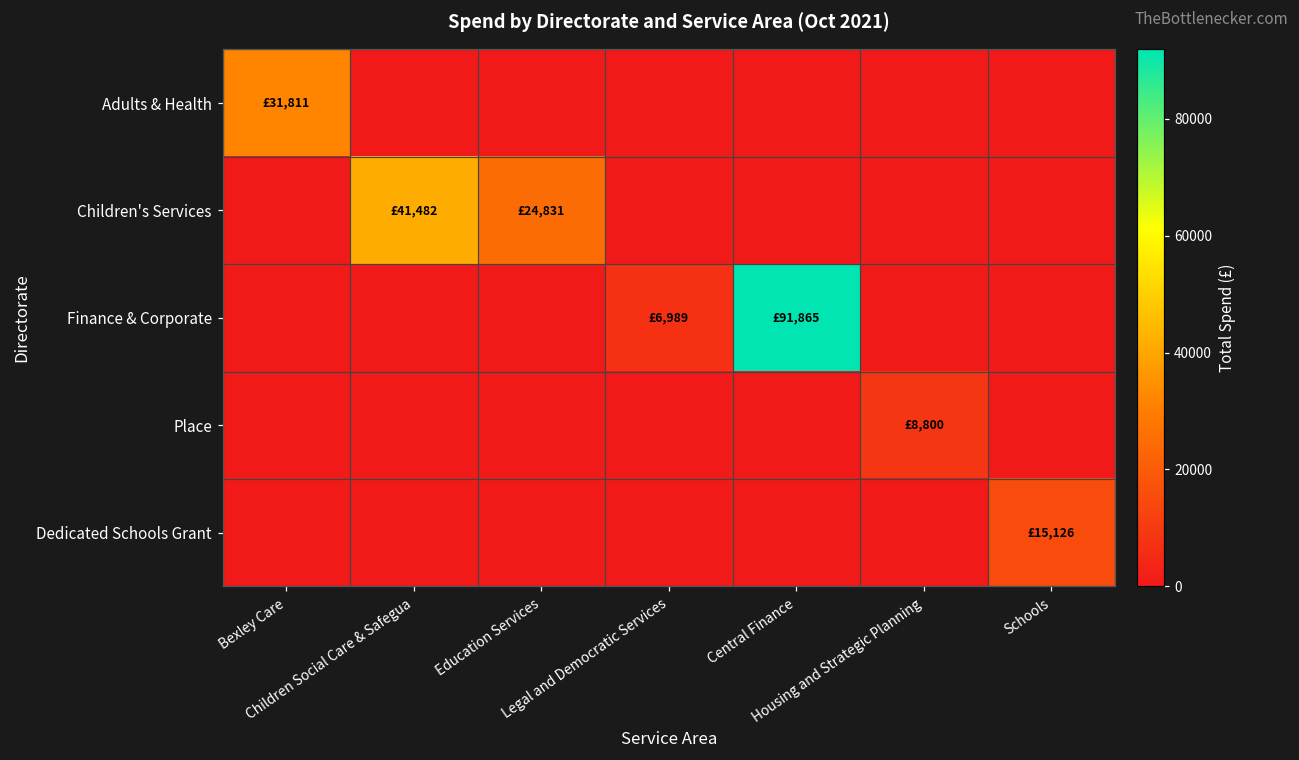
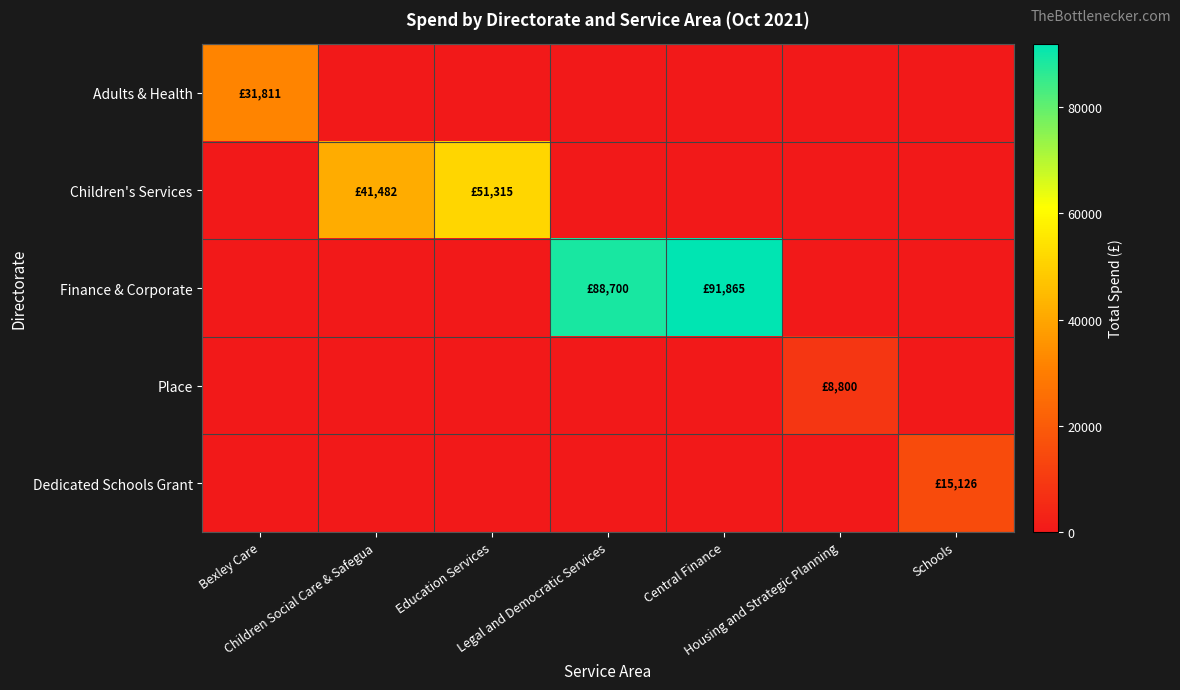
  {
    "Adults & Health": {
      "Bexley Care": "£31,811"
    },
    "Children's Services": {
      "Children Social Care & Safegua": "£41,482",
-     "Education Services": "£24,831"
+     "Education Services": "£51,315"
    },
    "Finance & Corporate": {
-     "Legal and Democratic Services": "£6,989",
+     "Legal and Democratic Services": "£88,700",
      "Central Finance": "£91,865"
    },
    "Place": {
      "Housing and Strategic Planning": "£8,800"
    },
    "Dedicated Schools Grant": {
      "Schools": "£15,126"
    }
  }
